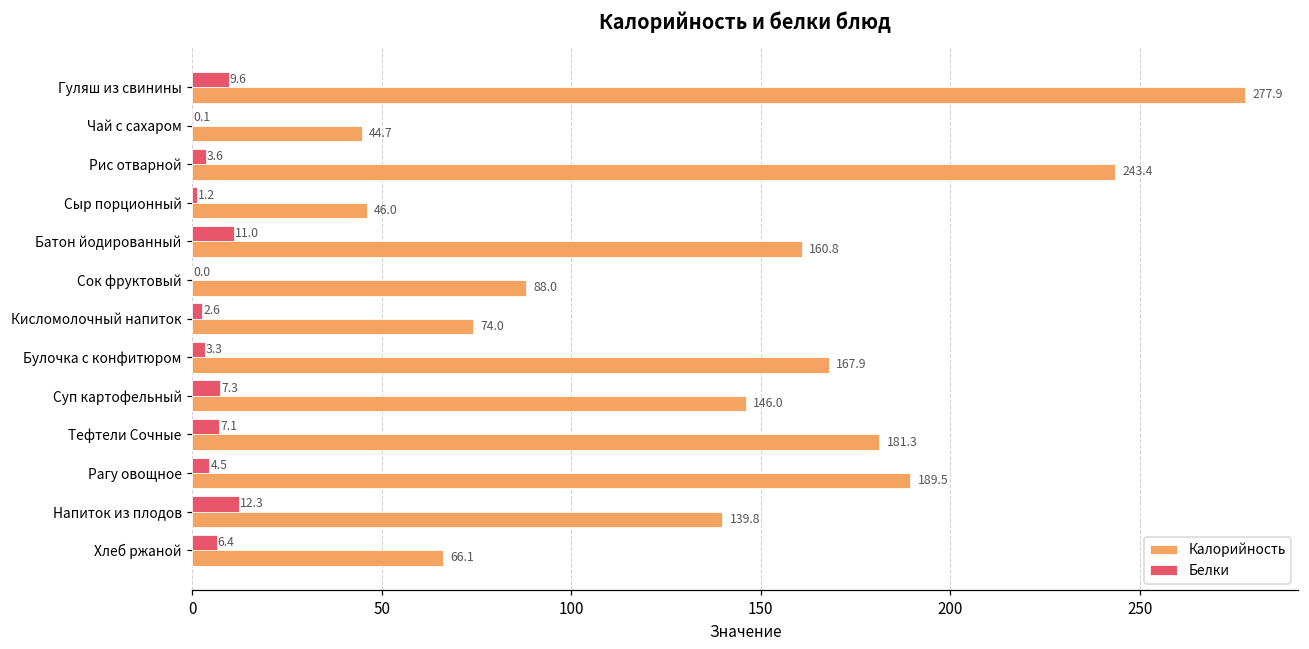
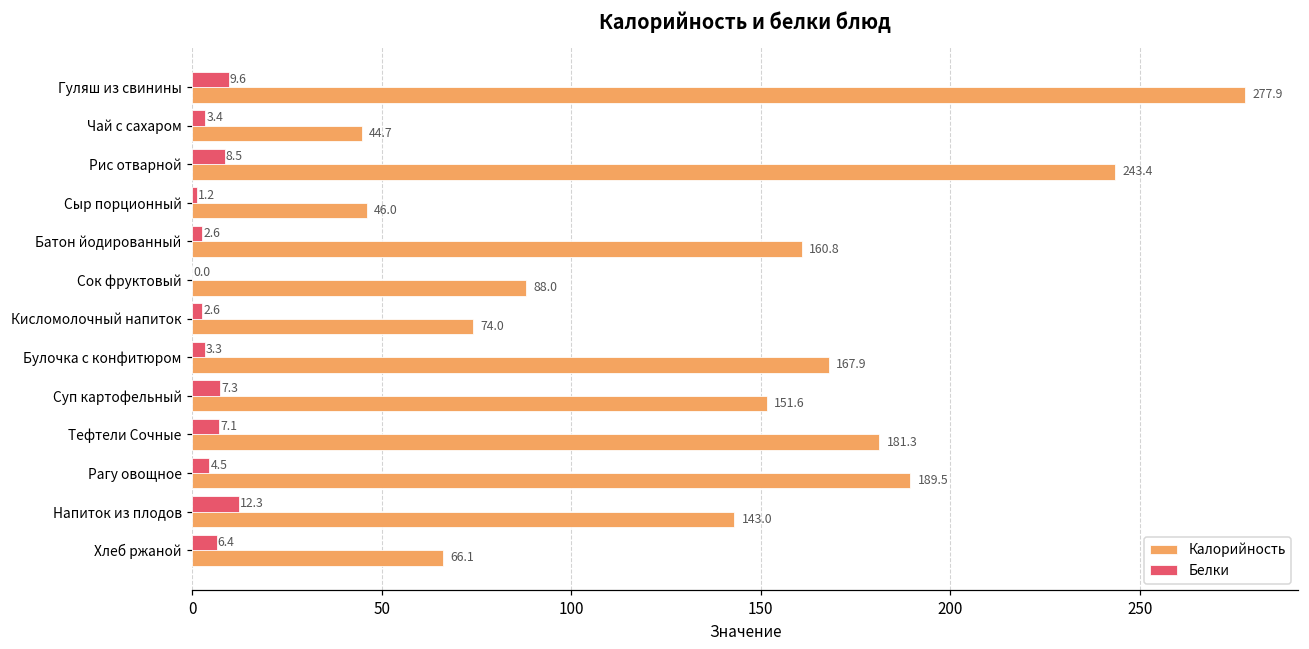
  {
    "Калорийность": {
      "Гуляш из свинины": 277.9,
      "Чай с сахаром": 44.7,
      "Рис отварной": 243.4,
      "Сыр порционный": 46.0,
      "Батон йодированный": 160.8,
      "Сок фруктовый": 88.0,
      "Кисломолочный напиток": 74.0,
      "Булочка с конфитюром": 167.9,
-     "Суп картофельный": 146.0,
+     "Суп картофельный": 151.6,
      "Тефтели Сочные": 181.3,
      "Рагу овощное": 189.5,
-     "Напиток из плодов": 139.8,
+     "Напиток из плодов": 143.0,
      "Хлеб ржаной": 66.1
    },
    "Белки": {
      "Гуляш из свинины": 9.6,
-     "Чай с сахаром": 0.1,
-     "Рис отварной": 3.6,
+     "Чай с сахаром": 3.4,
+     "Рис отварной": 8.5,
      "Сыр порционный": 1.2,
-     "Батон йодированный": 11.0,
+     "Батон йодированный": 2.6,
      "Сок фруктовый": 0.0,
      "Кисломолочный напиток": 2.6,
      "Булочка с конфитюром": 3.3,
      "Суп картофельный": 7.3,
      "Тефтели Сочные": 7.1,
      "Рагу овощное": 4.5,
      "Напиток из плодов": 12.3,
      "Хлеб ржаной": 6.4
    }
  }
